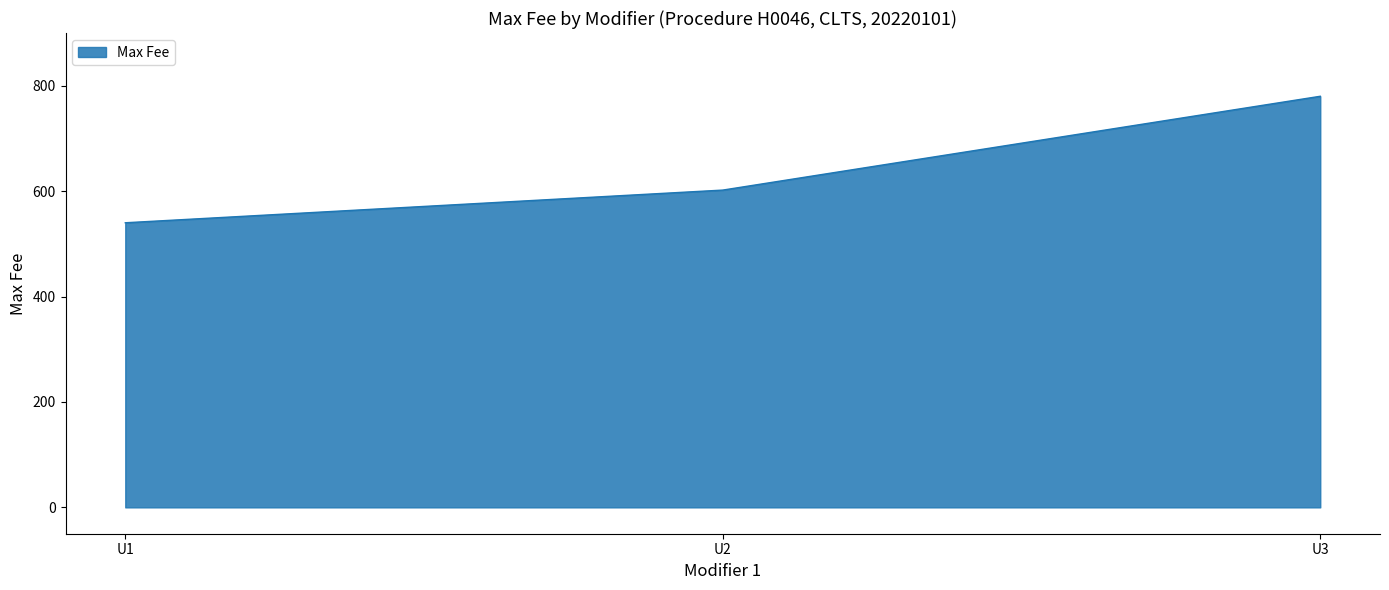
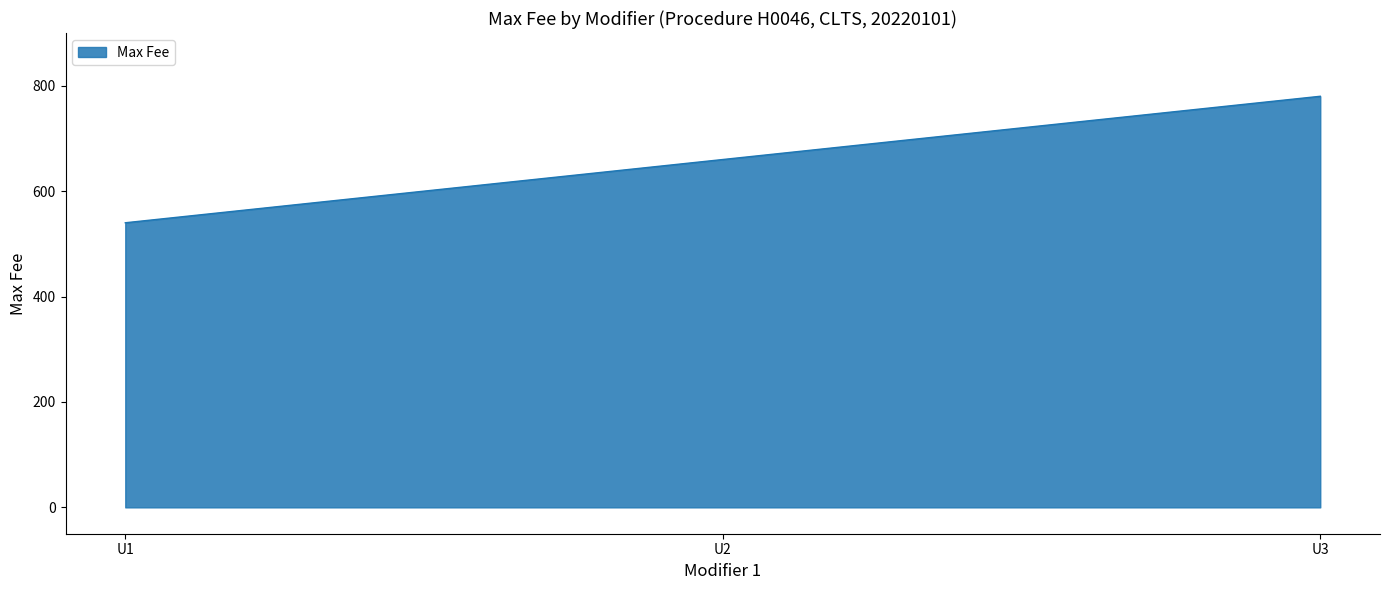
  {
    "U1": 540,
-   "U2": 600,
+   "U2": 660,
    "U3": 780
  }
